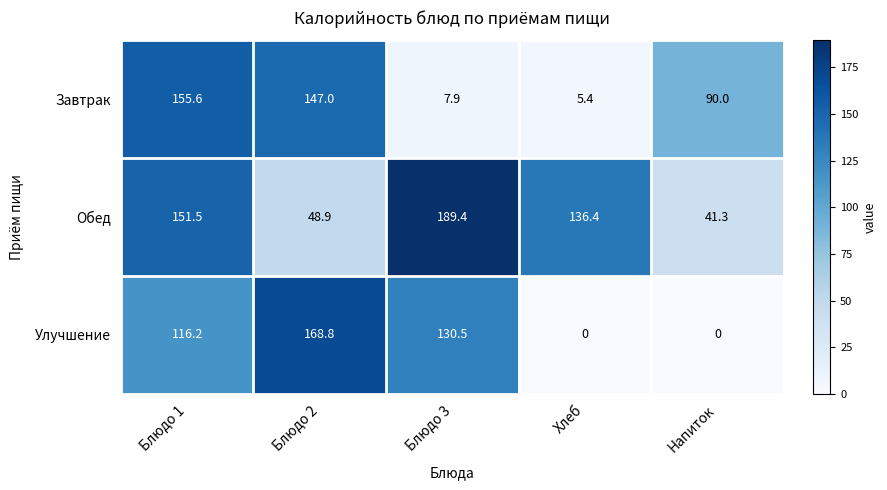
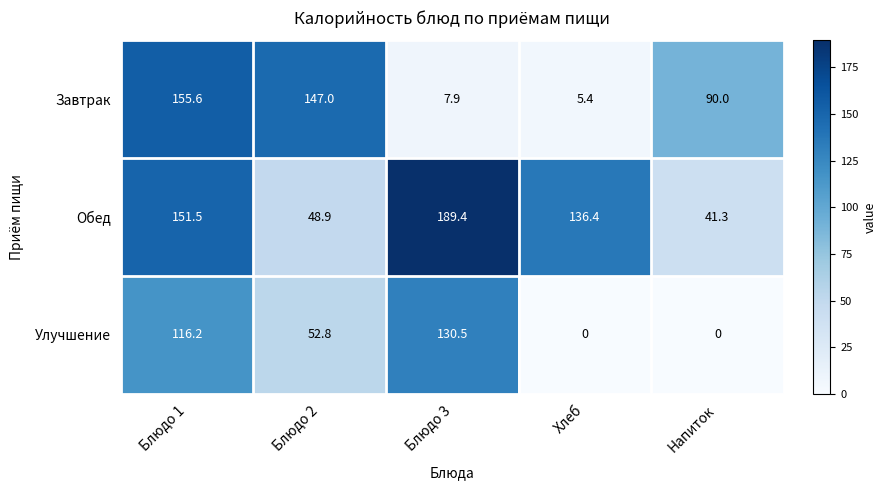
  {
    "Завтрак": {
      "Блюдо 1": 155.6,
      "Блюдо 2": 147.0,
      "Блюдо 3": 7.9,
      "Хлеб": 5.4,
      "Напиток": 90.0
    },
    "Обед": {
      "Блюдо 1": 151.5,
      "Блюдо 2": 48.9,
      "Блюдо 3": 189.4,
      "Хлеб": 136.4,
      "Напиток": 41.3
    },
    "Улучшение": {
      "Блюдо 1": 116.2,
-     "Блюдо 2": 168.8,
+     "Блюдо 2": 52.8,
      "Блюдо 3": 130.5,
      "Хлеб": 0,
      "Напиток": 0
    }
  }
